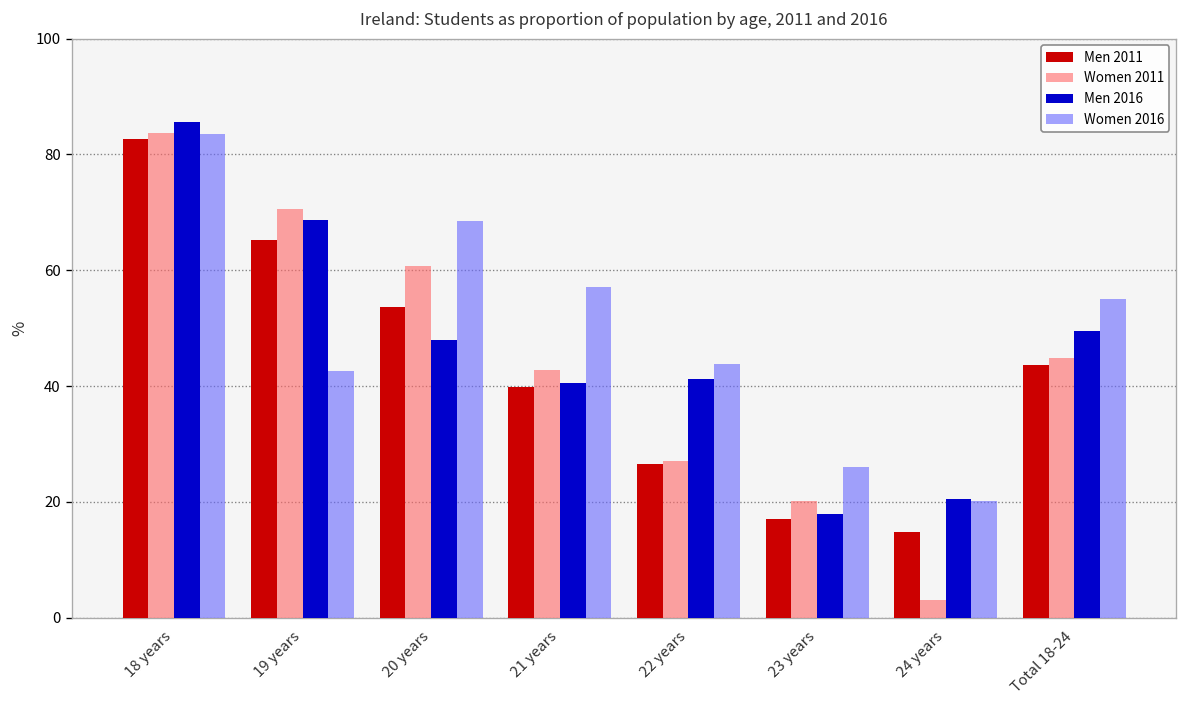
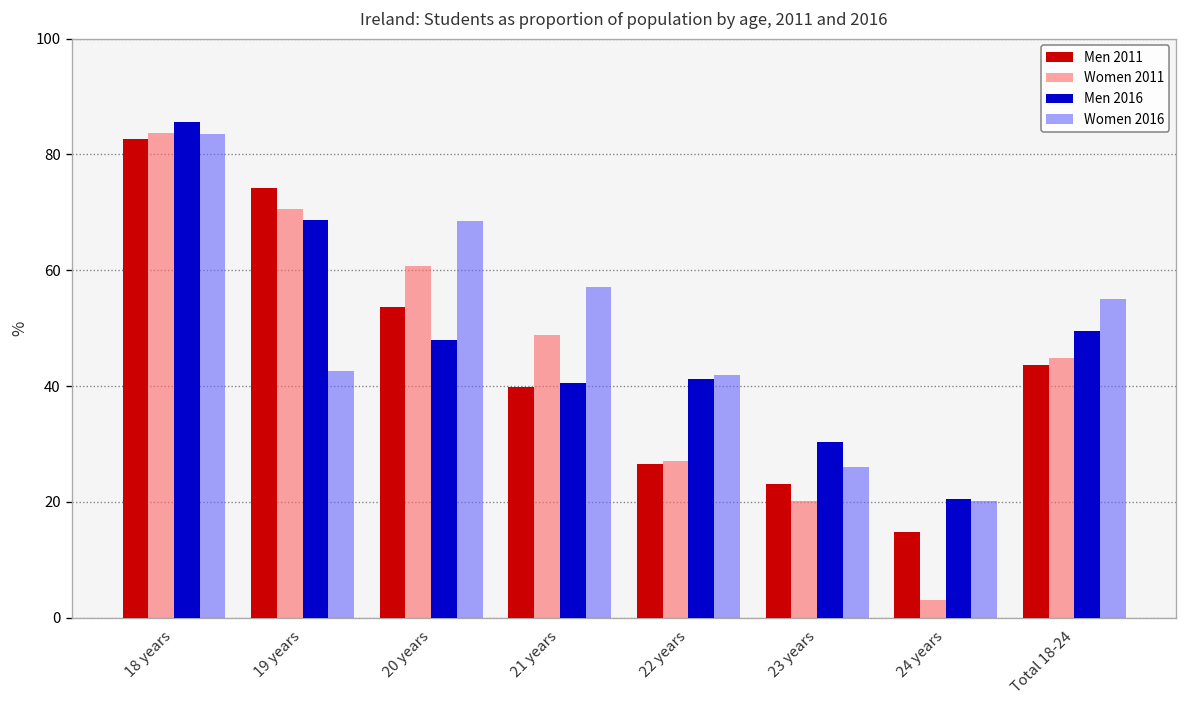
  {
    "Men 2011": {
      "18 years": 83,
-     "19 years": 65,
+     "19 years": 74,
      "20 years": 54,
      "21 years": 40,
      "22 years": 26,
-     "23 years": 17,
+     "23 years": 23,
      "24 years": 15,
      "Total 18-24": 44
    },
    "Women 2011": {
      "18 years": 84,
      "19 years": 71,
      "20 years": 61,
-     "21 years": 43,
+     "21 years": 49,
      "22 years": 27,
      "23 years": 20,
      "24 years": 3,
      "Total 18-24": 45
    },
    "Men 2016": {
      "18 years": 86,
      "19 years": 69,
      "20 years": 48,
      "21 years": 40,
      "22 years": 41,
-     "23 years": 18,
+     "23 years": 30,
      "24 years": 21,
      "Total 18-24": 50
    },
    "Women 2016": {
      "18 years": 84,
      "19 years": 43,
      "20 years": 68,
      "21 years": 57,
-     "22 years": 44,
+     "22 years": 42,
      "23 years": 26,
      "24 years": 20,
      "Total 18-24": 55
    }
  }
